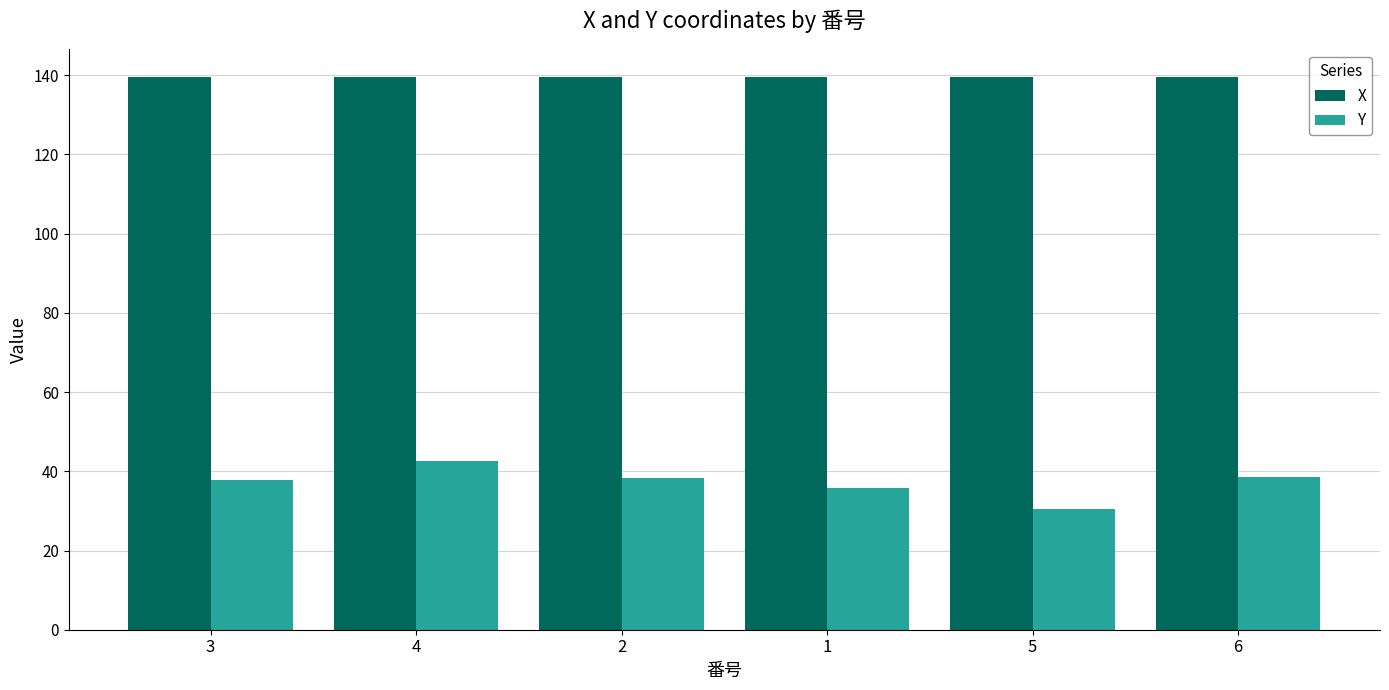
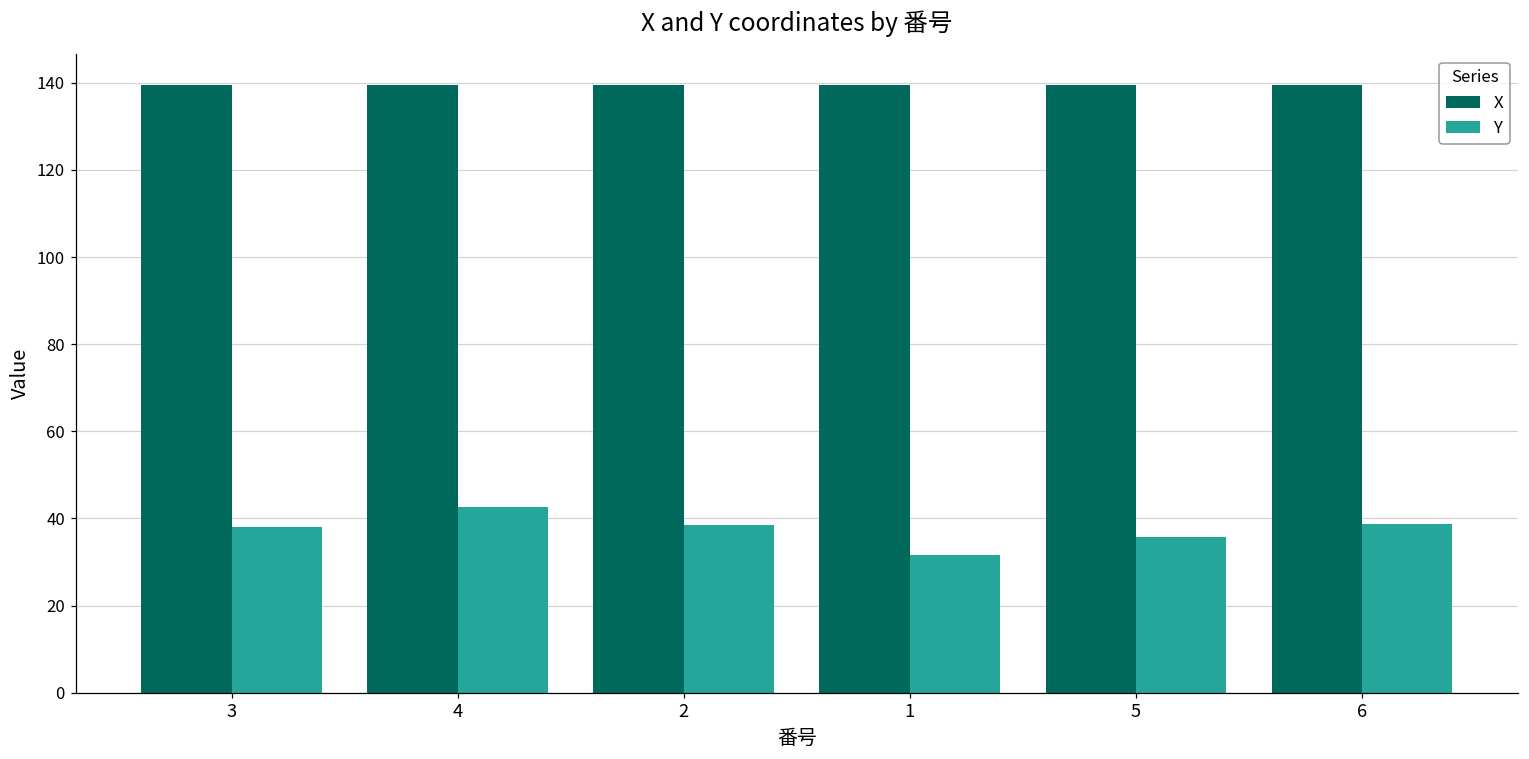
  {
    "X": {
      "3": 140,
      "4": 140,
      "2": 140,
      "1": 140,
      "5": 140,
      "6": 140
    },
    "Y": {
      "3": 38,
      "4": 43,
      "2": 38,
-     "1": 36,
-     "5": 30,
+     "1": 32,
+     "5": 36,
      "6": 39
    }
  }
